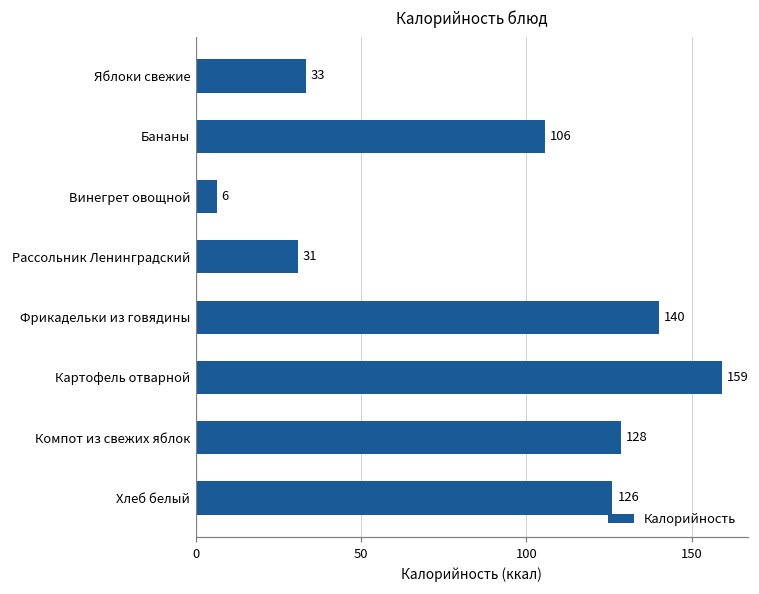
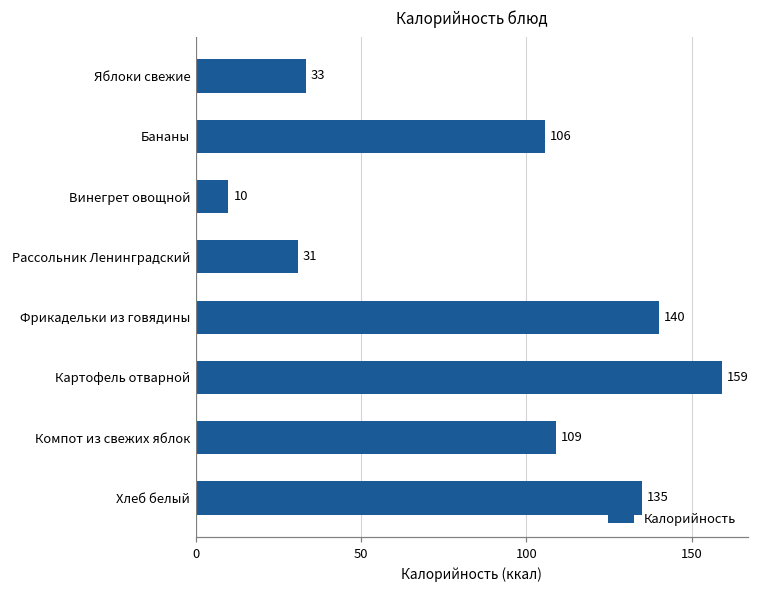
  {
    "Яблоки свежие": 33,
    "Бананы": 106,
-   "Винегрет овощной": 6,
+   "Винегрет овощной": 10,
    "Рассольник Ленинградский": 31,
    "Фрикадельки из говядины": 140,
    "Картофель отварной": 159,
-   "Компот из свежих яблок": 128,
-   "Хлеб белый": 126
+   "Компот из свежих яблок": 109,
+   "Хлеб белый": 135
  }
